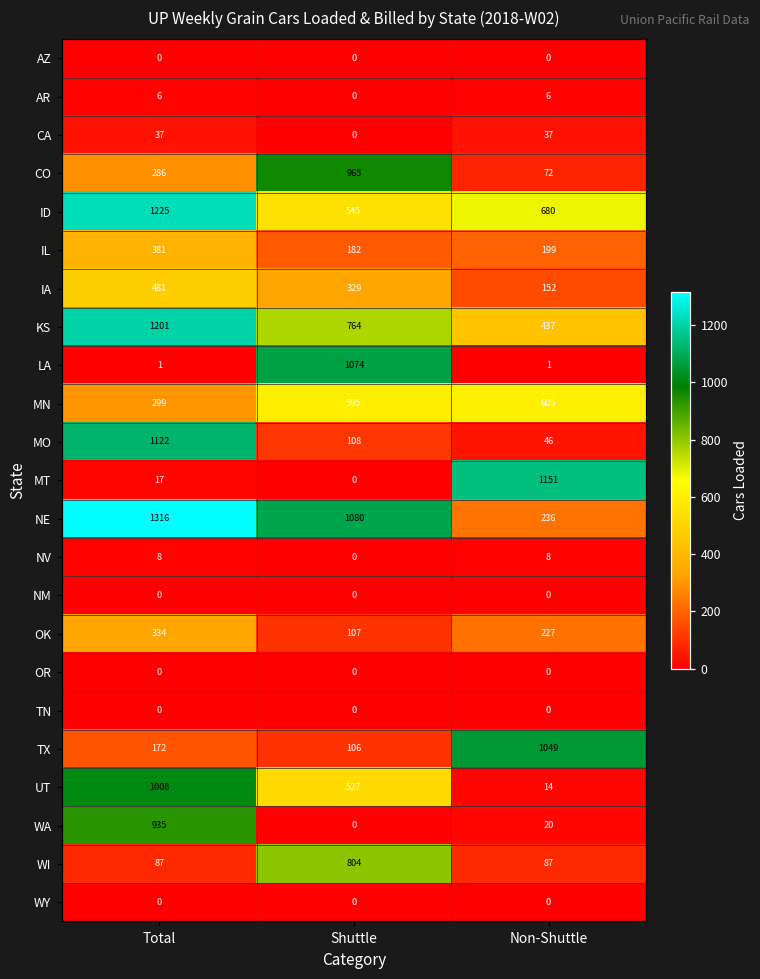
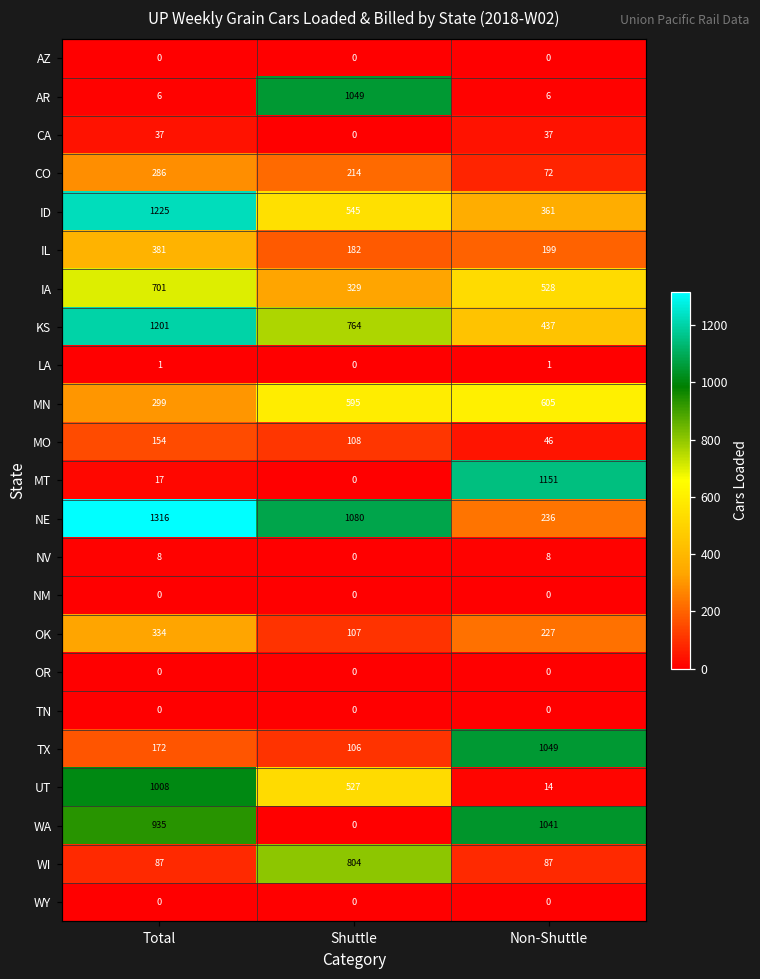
  {
    "AZ": {
      "Total": 0,
      "Shuttle": 0,
      "Non-Shuttle": 0
    },
    "AR": {
      "Total": 6,
-     "Shuttle": 0,
+     "Shuttle": 1049,
      "Non-Shuttle": 6
    },
    "CA": {
      "Total": 37,
      "Shuttle": 0,
      "Non-Shuttle": 37
    },
    "CO": {
      "Total": 286,
-     "Shuttle": 965,
+     "Shuttle": 214,
      "Non-Shuttle": 72
    },
    "ID": {
      "Total": 1225,
      "Shuttle": 545,
-     "Non-Shuttle": 680
+     "Non-Shuttle": 361
    },
    "IL": {
      "Total": 381,
      "Shuttle": 182,
      "Non-Shuttle": 199
    },
    "IA": {
-     "Total": 481,
+     "Total": 701,
      "Shuttle": 329,
-     "Non-Shuttle": 152
+     "Non-Shuttle": 528
    },
    "KS": {
      "Total": 1201,
      "Shuttle": 764,
      "Non-Shuttle": 437
    },
    "LA": {
      "Total": 1,
-     "Shuttle": 1074,
+     "Shuttle": 0,
      "Non-Shuttle": 1
    },
    "MN": {
      "Total": 299,
      "Shuttle": 595,
      "Non-Shuttle": 605
    },
    "MO": {
-     "Total": 1122,
+     "Total": 154,
      "Shuttle": 108,
      "Non-Shuttle": 46
    },
    "MT": {
      "Total": 17,
      "Shuttle": 0,
      "Non-Shuttle": 1151
    },
    "NE": {
      "Total": 1316,
      "Shuttle": 1080,
      "Non-Shuttle": 236
    },
    "NV": {
      "Total": 8,
      "Shuttle": 0,
      "Non-Shuttle": 8
    },
    "NM": {
      "Total": 0,
      "Shuttle": 0,
      "Non-Shuttle": 0
    },
    "OK": {
      "Total": 334,
      "Shuttle": 107,
      "Non-Shuttle": 227
    },
    "OR": {
      "Total": 0,
      "Shuttle": 0,
      "Non-Shuttle": 0
    },
    "TN": {
      "Total": 0,
      "Shuttle": 0,
      "Non-Shuttle": 0
    },
    "TX": {
      "Total": 172,
      "Shuttle": 106,
      "Non-Shuttle": 1049
    },
    "UT": {
      "Total": 1008,
      "Shuttle": 527,
      "Non-Shuttle": 14
    },
    "WA": {
      "Total": 935,
      "Shuttle": 0,
-     "Non-Shuttle": 20
+     "Non-Shuttle": 1041
    },
    "WI": {
      "Total": 87,
      "Shuttle": 804,
      "Non-Shuttle": 87
    },
    "WY": {
      "Total": 0,
      "Shuttle": 0,
      "Non-Shuttle": 0
    }
  }
